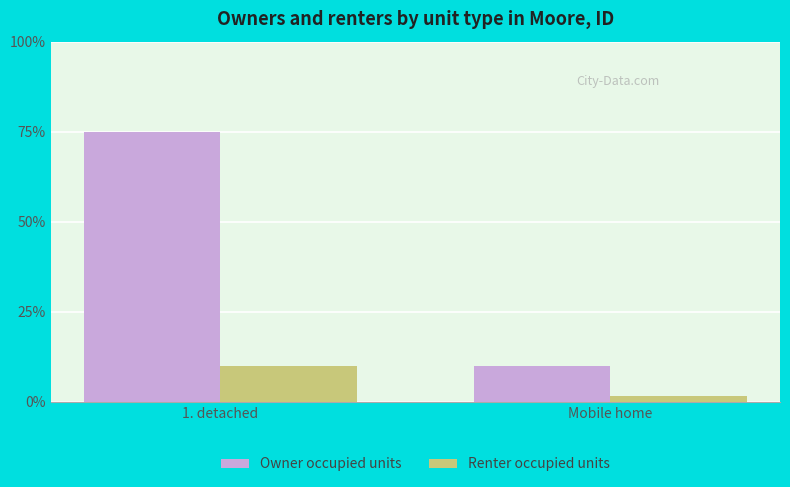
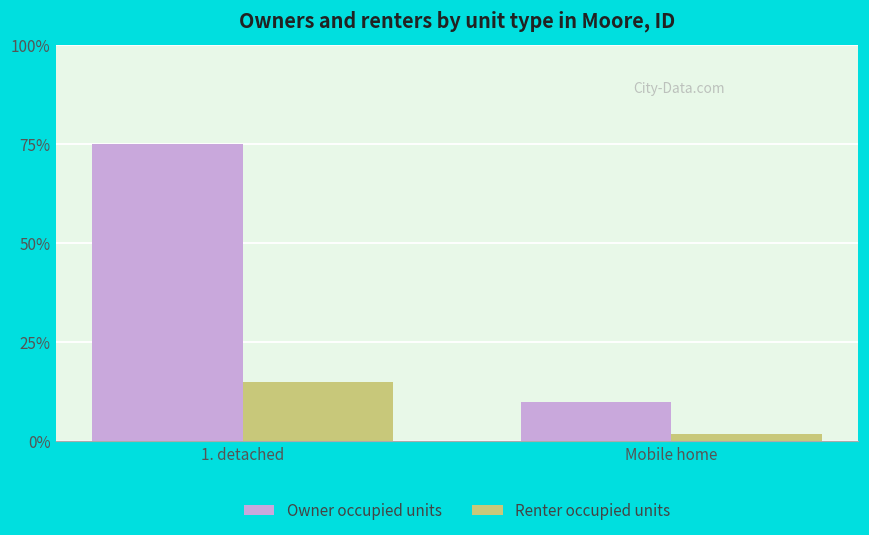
  {
    "Owner occupied units": {
      "1. detached": "75%",
      "Mobile home": "10%"
    },
    "Renter occupied units": {
-     "1. detached": "10%",
+     "1. detached": "15%",
      "Mobile home": "2%"
    }
  }
